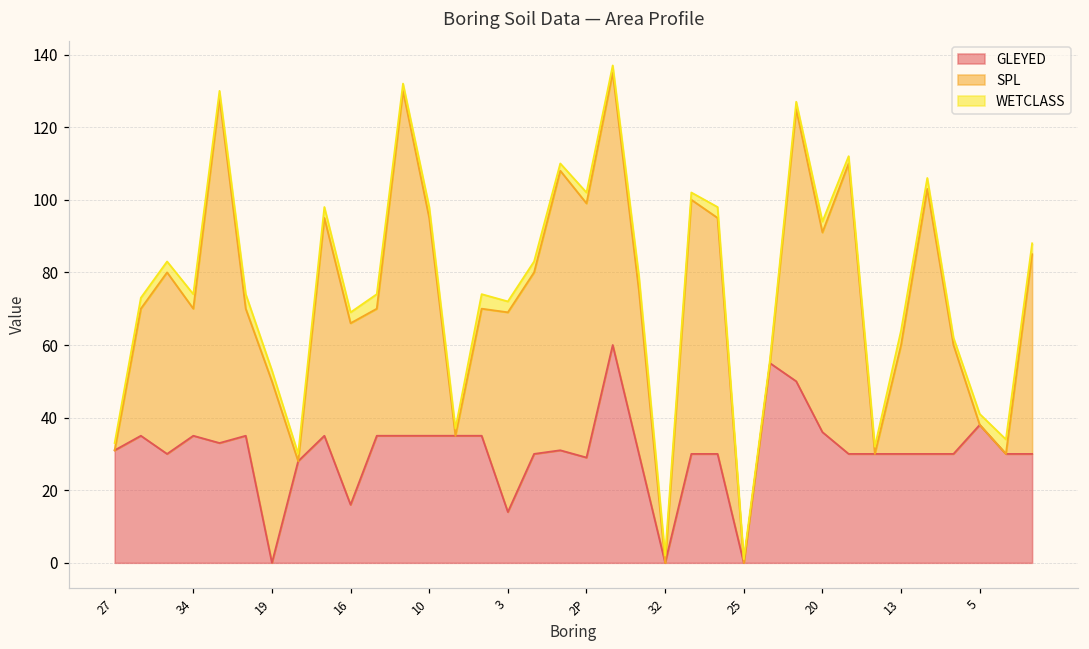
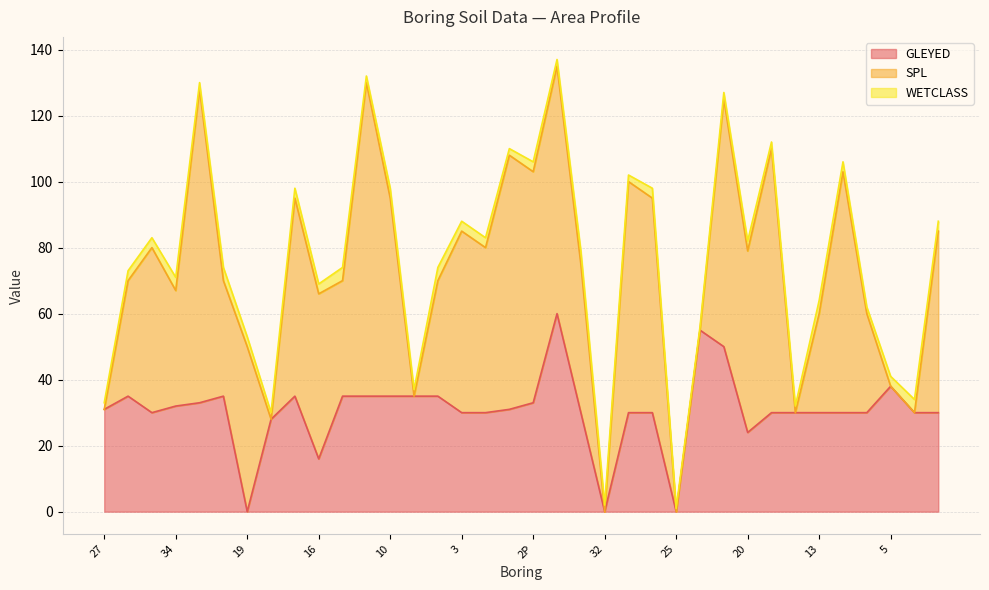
  {
    "GLEYED": {
-     "34": 35,
+     "34": 32,
      "19": 0,
      "16": 16,
      "10": 35,
-     "3": 14,
-     "2P": 29,
-     "20": 36,
+     "3": 30,
+     "2P": 33,
+     "20": 24,
      "13": 30
    }
  }
